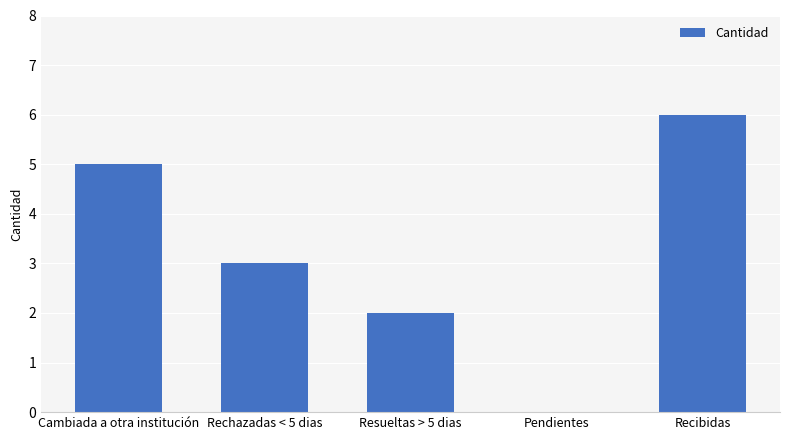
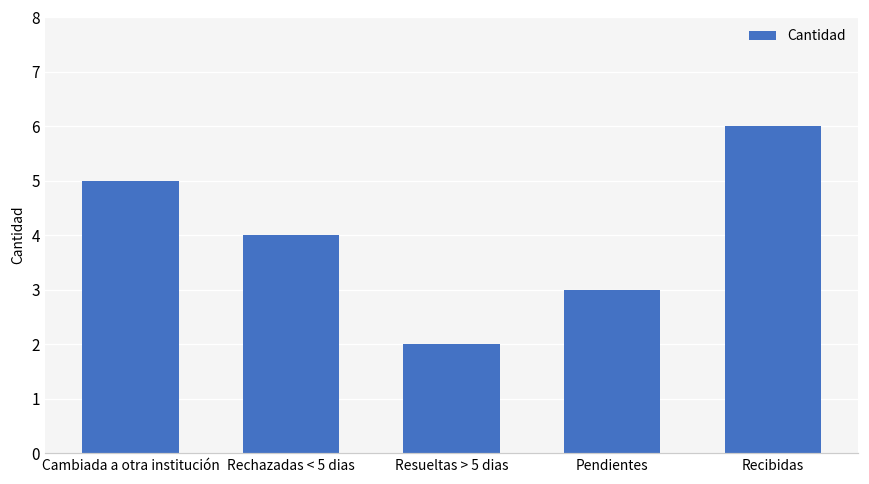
  {
    "Cambiada a otra institución": 5,
-   "Rechazadas < 5 dias": 3,
+   "Rechazadas < 5 dias": 4,
    "Resueltas > 5 dias": 2,
-   "Pendientes": 0,
+   "Pendientes": 3,
    "Recibidas": 6
  }
